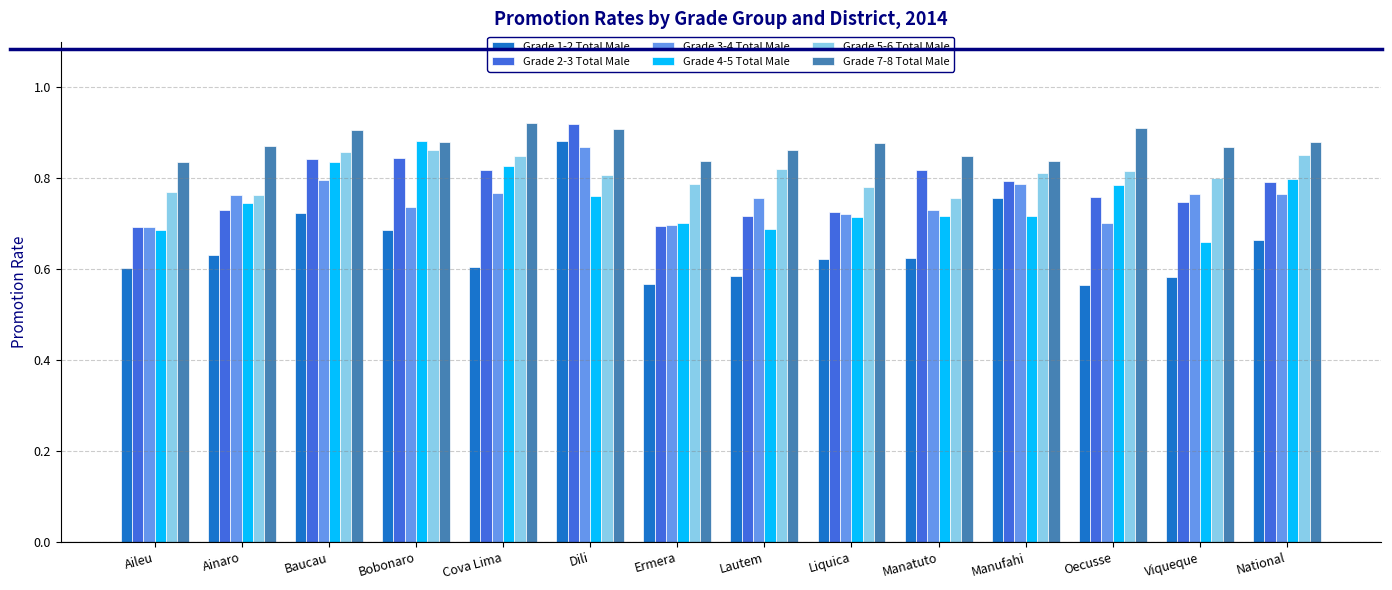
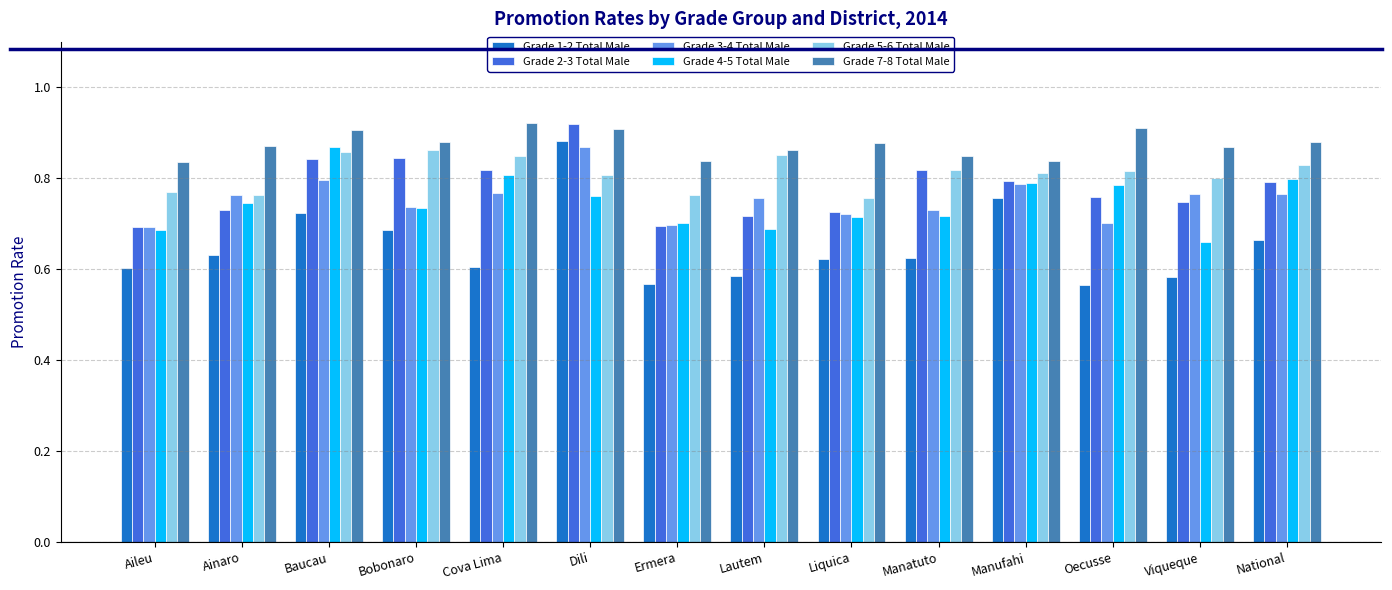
  {
    "Grade 4-5 Total Male": {
      "Aileu": 0.69,
      "Ainaro": 0.75,
-     "Baucau": 0.84,
-     "Bobonaro": 0.88,
-     "Cova Lima": 0.83,
+     "Baucau": 0.87,
+     "Bobonaro": 0.73,
+     "Cova Lima": 0.81,
      "Dili": 0.76,
      "Ermera": 0.70,
      "Lautem": 0.69,
      "Liquica": 0.71,
      "Manatuto": 0.72,
-     "Manufahi": 0.72,
+     "Manufahi": 0.79,
      "Oecusse": 0.79,
      "Viqueque": 0.66,
      "National": 0.80
    },
    "Grade 5-6 Total Male": {
      "Aileu": 0.77,
      "Ainaro": 0.76,
      "Baucau": 0.86,
      "Bobonaro": 0.86,
      "Cova Lima": 0.85,
      "Dili": 0.81,
-     "Ermera": 0.79,
-     "Lautem": 0.82,
-     "Liquica": 0.78,
-     "Manatuto": 0.76,
+     "Ermera": 0.76,
+     "Lautem": 0.85,
+     "Liquica": 0.76,
+     "Manatuto": 0.82,
      "Manufahi": 0.81,
      "Oecusse": 0.82,
      "Viqueque": 0.80,
-     "National": 0.85
+     "National": 0.83
    }
  }
